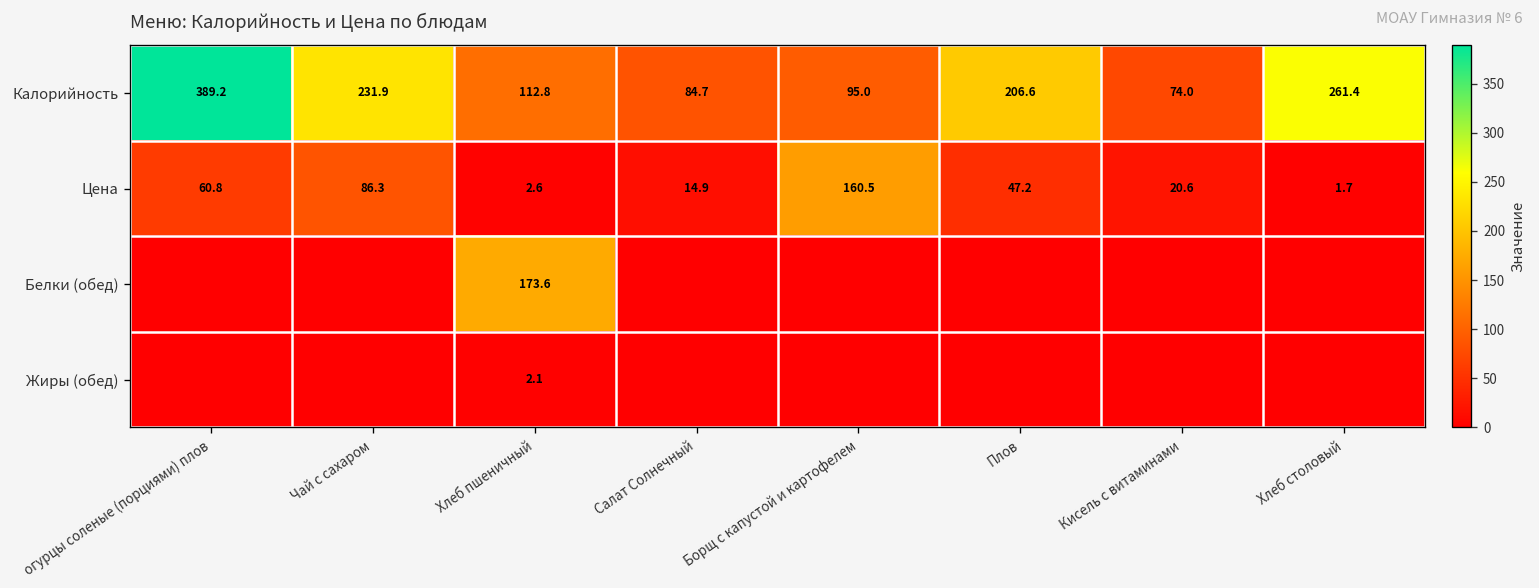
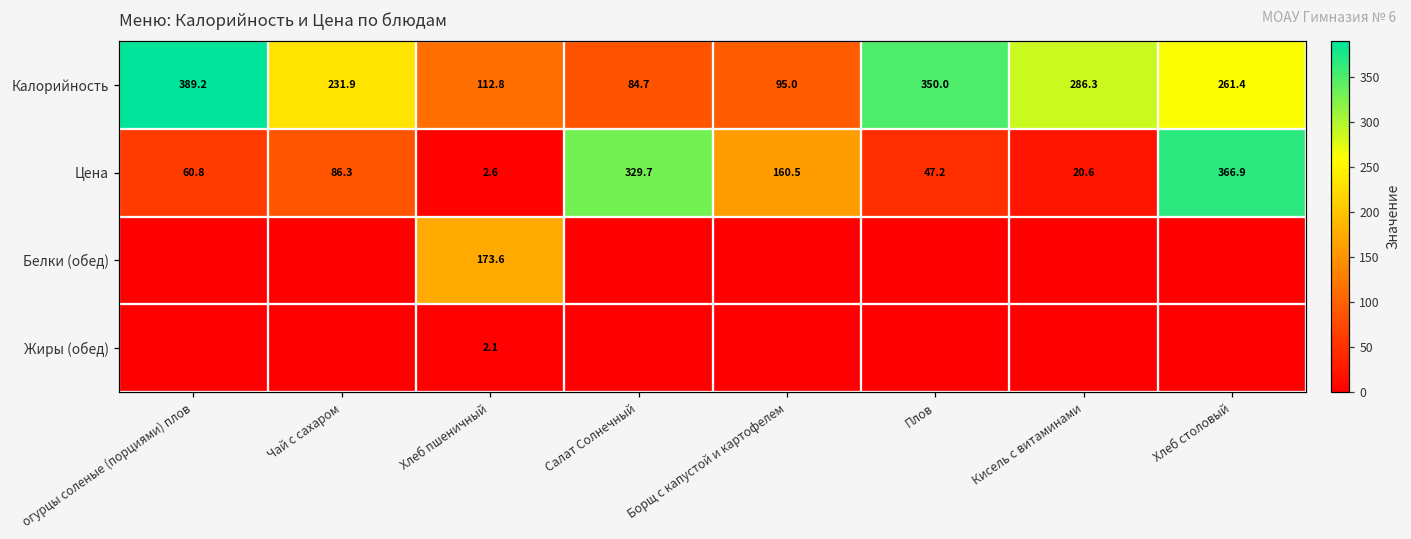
  {
    "Калорийность": {
      "огурцы соленые (порциями) плов": 389.2,
      "Чай с сахаром": 231.9,
      "Хлеб пшеничный": 112.8,
      "Салат Солнечный": 84.7,
      "Борщ с капустой и картофелем": 95.0,
-     "Плов": 206.6,
-     "Кисель с витаминами": 74.0,
+     "Плов": 350.0,
+     "Кисель с витаминами": 286.3,
      "Хлеб столовый": 261.4
    },
    "Цена": {
      "огурцы соленые (порциями) плов": 60.8,
      "Чай с сахаром": 86.3,
      "Хлеб пшеничный": 2.6,
-     "Салат Солнечный": 14.9,
+     "Салат Солнечный": 329.7,
      "Борщ с капустой и картофелем": 160.5,
      "Плов": 47.2,
      "Кисель с витаминами": 20.6,
-     "Хлеб столовый": 1.7
+     "Хлеб столовый": 366.9
    },
    "Белки (обед)": {
      "Хлеб пшеничный": 173.6
    },
    "Жиры (обед)": {
      "Хлеб пшеничный": 2.1
    }
  }
